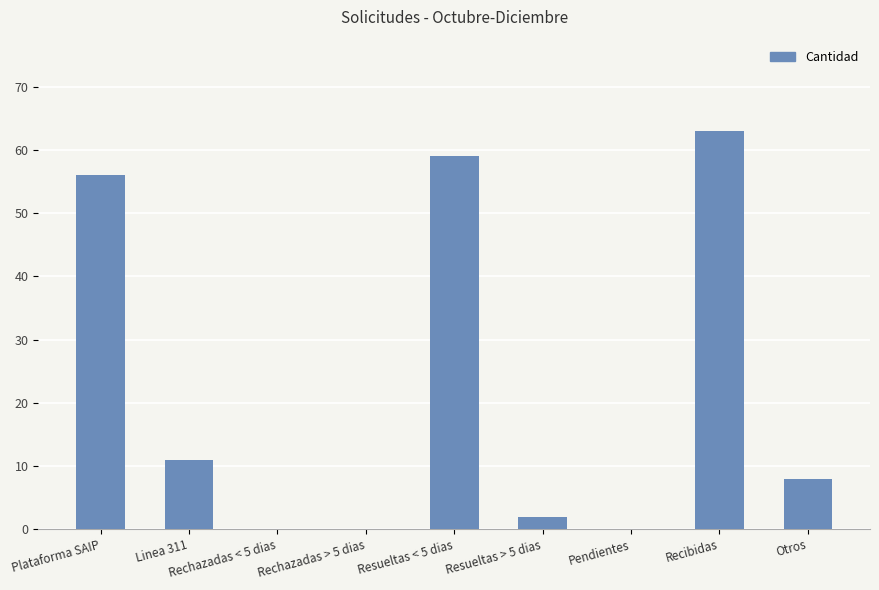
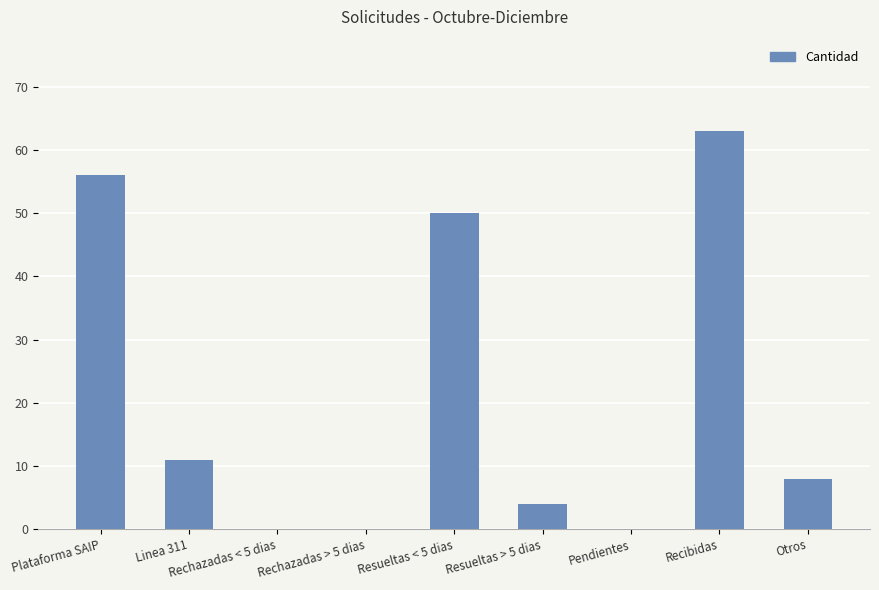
  {
    "Plataforma SAIP": 56,
    "Linea 311": 11,
    "Rechazadas < 5 dias": 0,
    "Rechazadas > 5 dias": 0,
-   "Resueltas < 5 dias": 59,
-   "Resueltas > 5 dias": 2,
+   "Resueltas < 5 dias": 50,
+   "Resueltas > 5 dias": 4,
    "Pendientes": 0,
    "Recibidas": 63,
    "Otros": 8
  }
